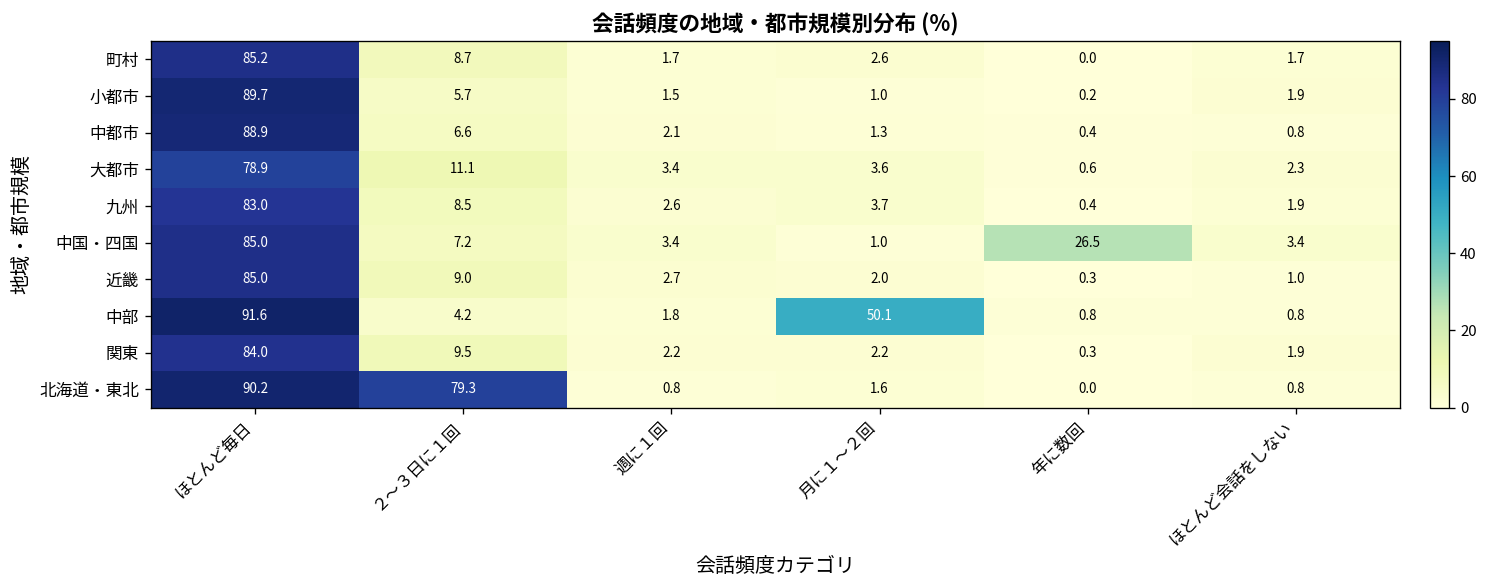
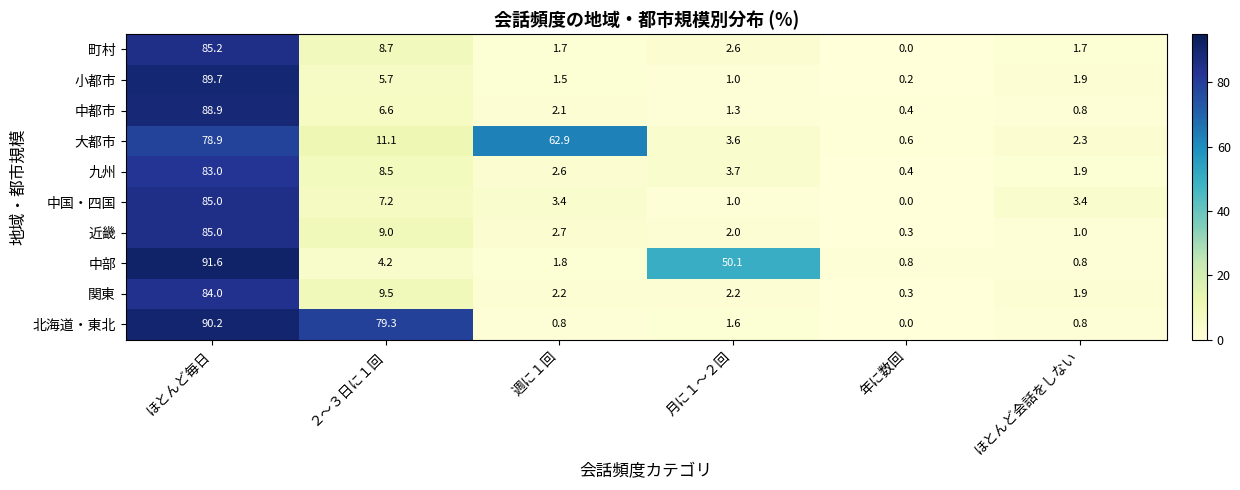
  {
    "町村": {
      "ほとんど毎日": 85.2,
      "２～３日に１回": 8.7,
      "週に１回": 1.7,
      "月に１～２回": 2.6,
      "年に数回": 0.0,
      "ほとんど会話をしない": 1.7
    },
    "小都市": {
      "ほとんど毎日": 89.7,
      "２～３日に１回": 5.7,
      "週に１回": 1.5,
      "月に１～２回": 1.0,
      "年に数回": 0.2,
      "ほとんど会話をしない": 1.9
    },
    "中都市": {
      "ほとんど毎日": 88.9,
      "２～３日に１回": 6.6,
      "週に１回": 2.1,
      "月に１～２回": 1.3,
      "年に数回": 0.4,
      "ほとんど会話をしない": 0.8
    },
    "大都市": {
      "ほとんど毎日": 78.9,
      "２～３日に１回": 11.1,
-     "週に１回": 3.4,
+     "週に１回": 62.9,
      "月に１～２回": 3.6,
      "年に数回": 0.6,
      "ほとんど会話をしない": 2.3
    },
    "九州": {
      "ほとんど毎日": 83.0,
      "２～３日に１回": 8.5,
      "週に１回": 2.6,
      "月に１～２回": 3.7,
      "年に数回": 0.4,
      "ほとんど会話をしない": 1.9
    },
    "中国・四国": {
      "ほとんど毎日": 85.0,
      "２～３日に１回": 7.2,
      "週に１回": 3.4,
      "月に１～２回": 1.0,
-     "年に数回": 26.5,
+     "年に数回": 0.0,
      "ほとんど会話をしない": 3.4
    },
    "近畿": {
      "ほとんど毎日": 85.0,
      "２～３日に１回": 9.0,
      "週に１回": 2.7,
      "月に１～２回": 2.0,
      "年に数回": 0.3,
      "ほとんど会話をしない": 1.0
    },
    "中部": {
      "ほとんど毎日": 91.6,
      "２～３日に１回": 4.2,
      "週に１回": 1.8,
      "月に１～２回": 50.1,
      "年に数回": 0.8,
      "ほとんど会話をしない": 0.8
    },
    "関東": {
      "ほとんど毎日": 84.0,
      "２～３日に１回": 9.5,
      "週に１回": 2.2,
      "月に１～２回": 2.2,
      "年に数回": 0.3,
      "ほとんど会話をしない": 1.9
    },
    "北海道・東北": {
      "ほとんど毎日": 90.2,
      "２～３日に１回": 79.3,
      "週に１回": 0.8,
      "月に１～２回": 1.6,
      "年に数回": 0.0,
      "ほとんど会話をしない": 0.8
    }
  }
